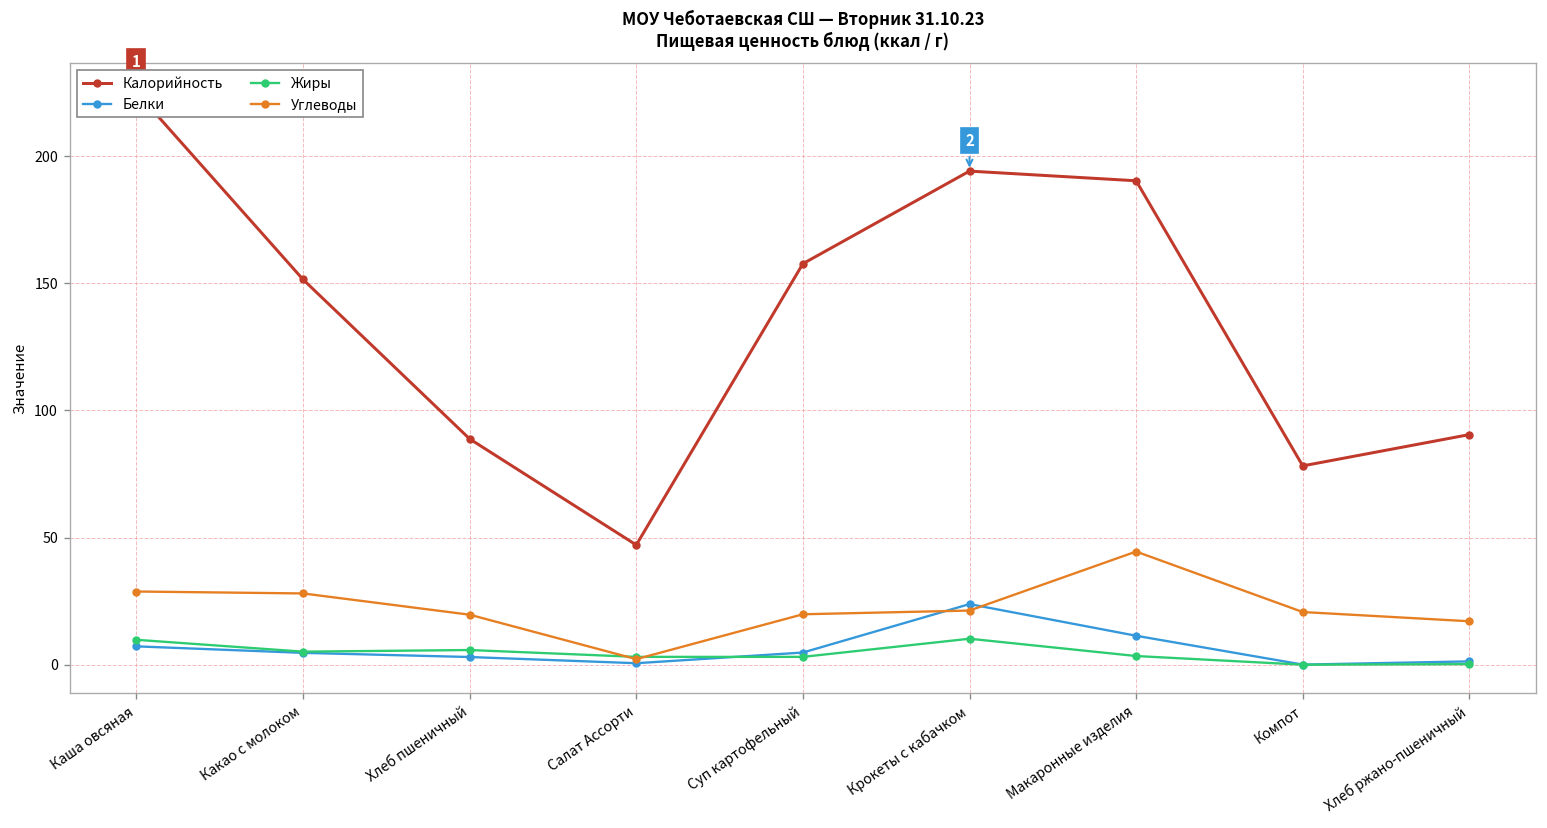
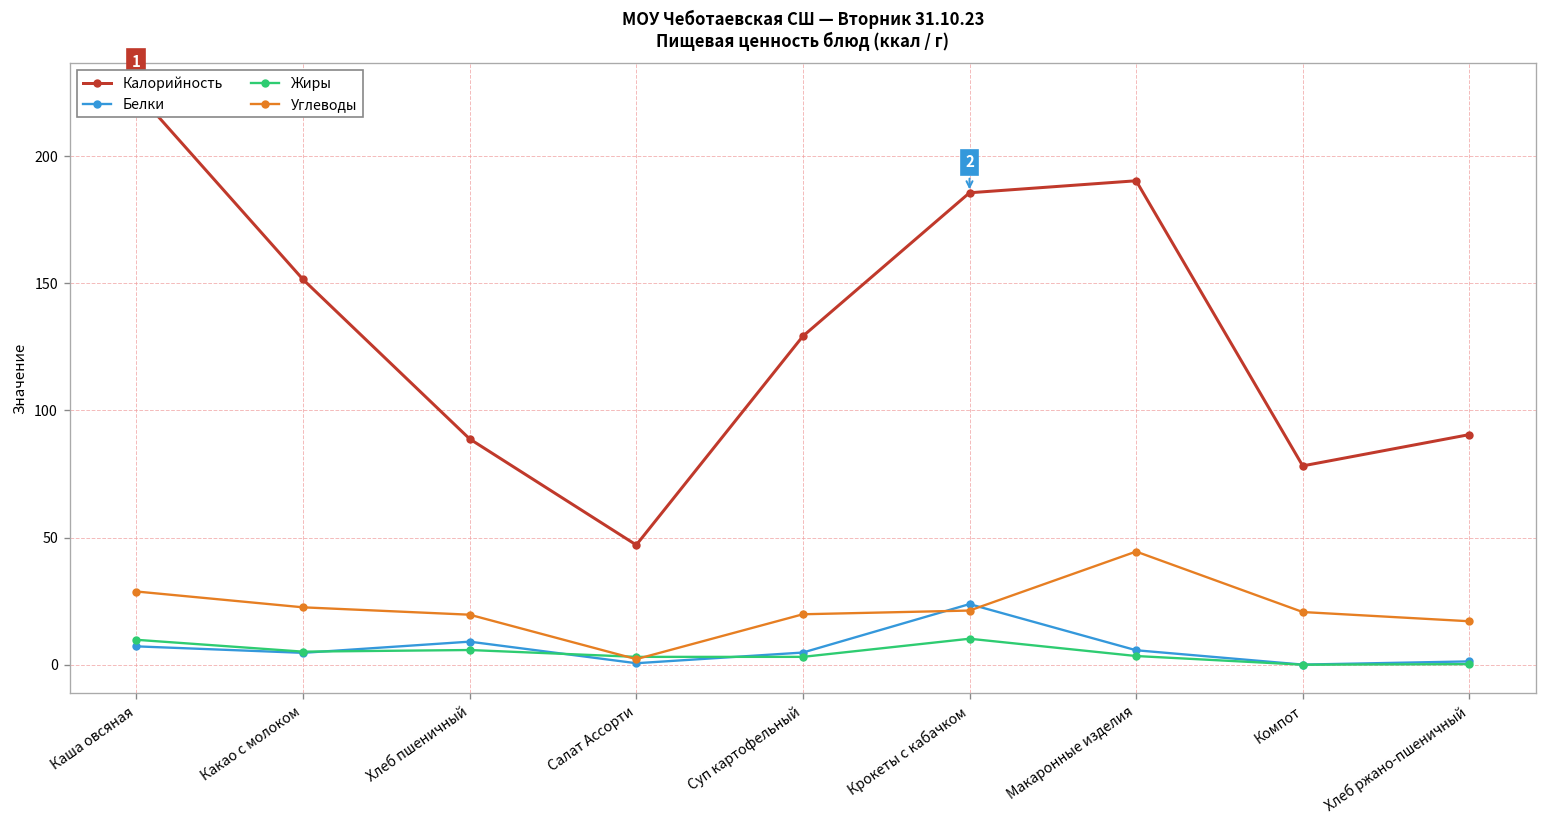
  {
    "Калорийность": {
      "Какао с молоком": 152,
      "Хлеб пшеничный": 89,
      "Салат Ассорти": 47,
-     "Суп картофельный": 158,
-     "Крокеты с кабачком": 194,
+     "Суп картофельный": 129,
+     "Крокеты с кабачком": 186,
      "Макаронные изделия": 190,
      "Компот": 78,
      "Хлеб ржано-пшеничный": 91
    },
    "Белки": {
      "Каша овсяная": 7,
-     "Хлеб пшеничный": 3,
+     "Хлеб пшеничный": 9,
      "Салат Ассорти": 1,
      "Суп картофельный": 5,
      "Крокеты с кабачком": 24,
-     "Макаронные изделия": 11
+     "Макаронные изделия": 6
    },
    "Жиры": {
      "Каша овсяная": 10,
      "Хлеб пшеничный": 6,
      "Суп картофельный": 3,
      "Крокеты с кабачком": 10,
      "Макаронные изделия": 3
    },
    "Углеводы": {
      "Каша овсяная": 29,
-     "Какао с молоком": 28,
+     "Какао с молоком": 23,
      "Хлеб пшеничный": 20,
      "Суп картофельный": 20,
      "Крокеты с кабачком": 21,
      "Макаронные изделия": 45,
      "Компот": 21,
      "Хлеб ржано-пшеничный": 17
    }
  }
